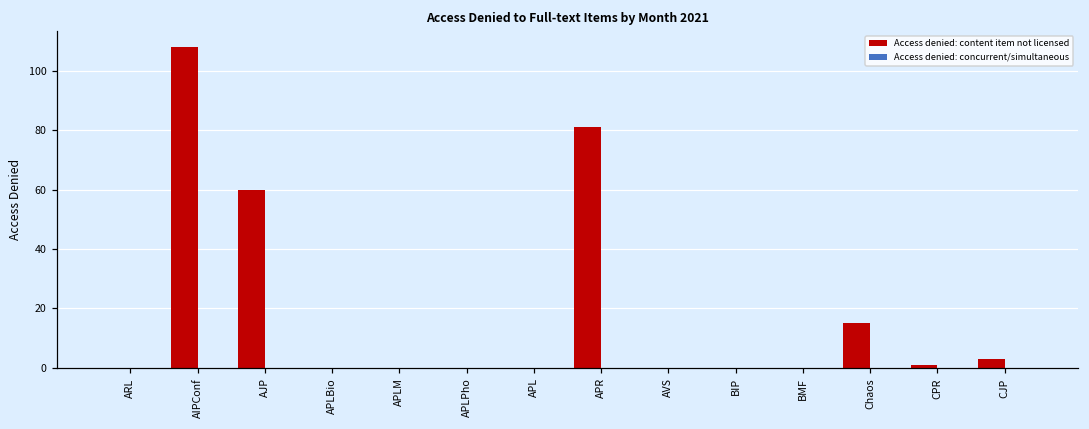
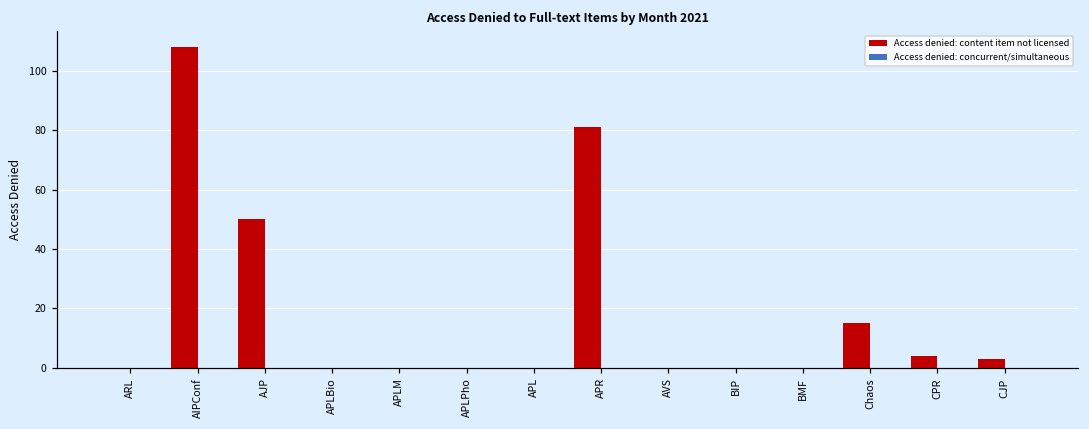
  {
    "Access denied: content item not licensed": {
      "ARL": 0,
      "AIPConf": 108,
-     "AJP": 60,
+     "AJP": 50,
      "APLBio": 0,
      "APLM": 0,
      "APLPho": 0,
      "APL": 0,
      "APR": 81,
      "AVS": 0,
      "BIP": 0,
      "BMF": 0,
      "Chaos": 15,
-     "CPR": 1,
+     "CPR": 4,
      "CJP": 3
    },
    "Access denied: concurrent/simultaneous": {
      "ARL": 0,
      "AIPConf": 0,
      "AJP": 0,
      "APLBio": 0,
      "APLM": 0,
      "APLPho": 0,
      "APL": 0,
      "APR": 0,
      "AVS": 0,
      "BIP": 0,
      "BMF": 0,
      "Chaos": 0,
      "CPR": 0,
      "CJP": 0
    }
  }
